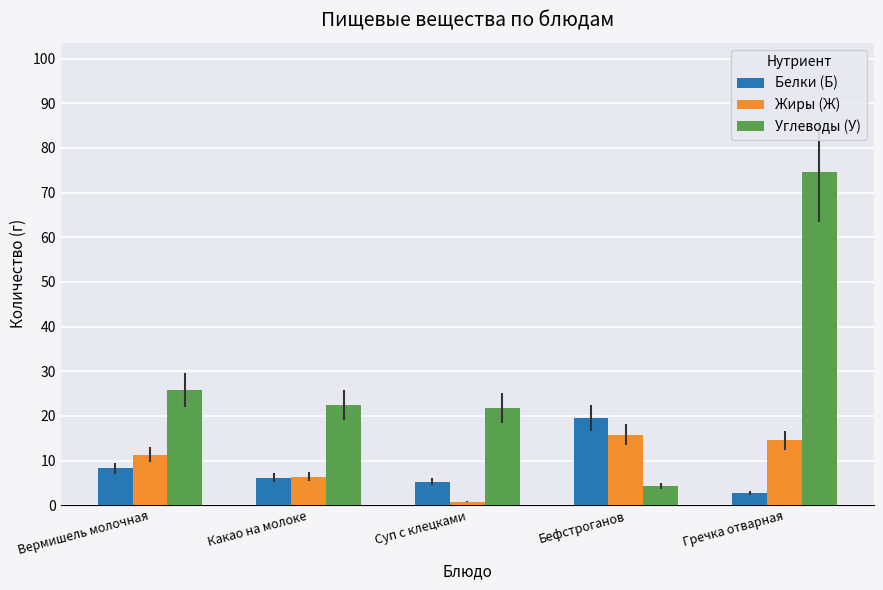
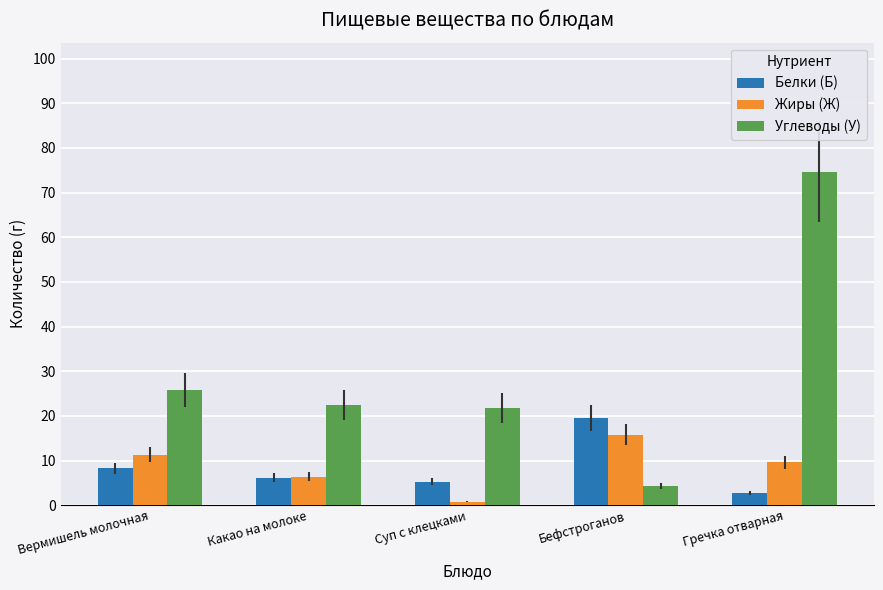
  {
    "Белки (Б)": {
      "Вермишель молочная": 8,
      "Какао на молоке": 6,
      "Суп с клецками": 5,
      "Бефстроганов": 20,
      "Гречка отварная": 3
    },
    "Жиры (Ж)": {
      "Вермишель молочная": 11,
      "Какао на молоке": 6,
      "Суп с клецками": 1,
      "Бефстроганов": 16,
-     "Гречка отварная": 15
+     "Гречка отварная": 10
    },
    "Углеводы (У)": {
      "Вермишель молочная": 26,
      "Какао на молоке": 22,
      "Суп с клецками": 22,
      "Бефстроганов": 4,
      "Гречка отварная": 75
    }
  }
